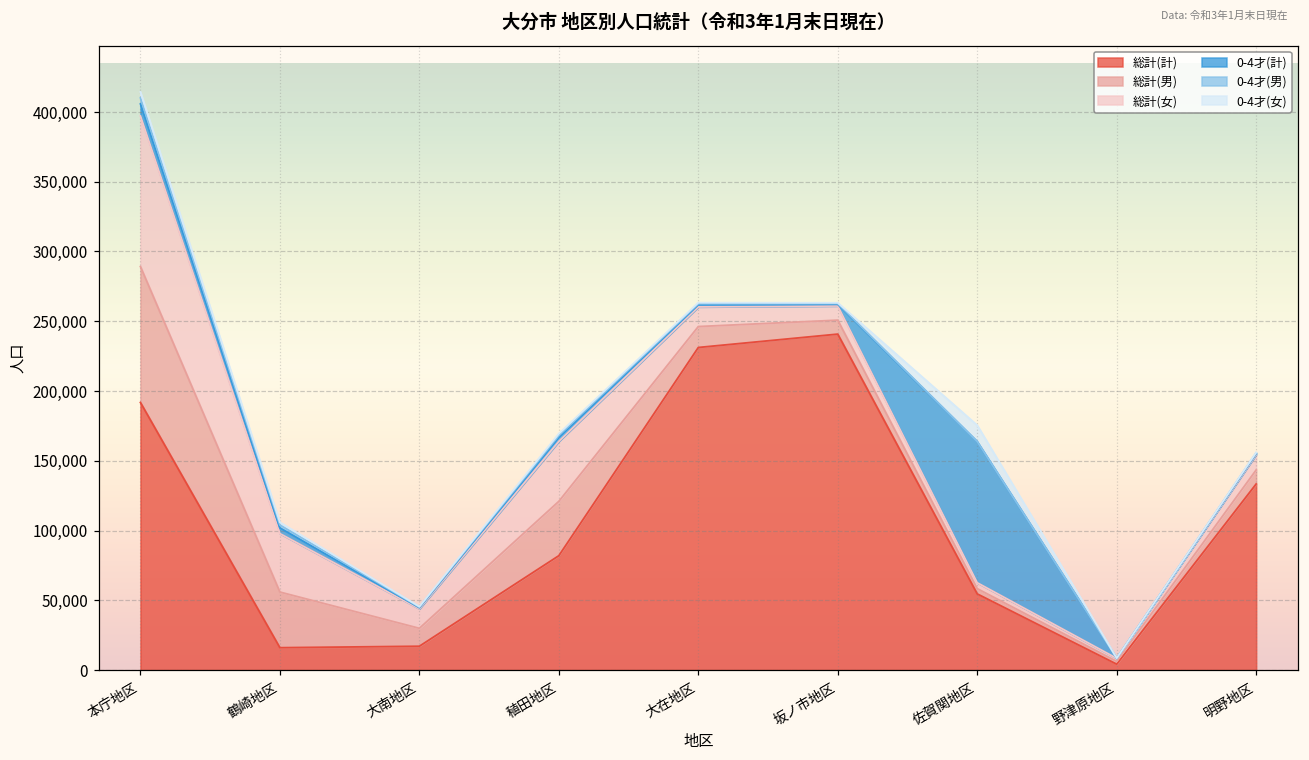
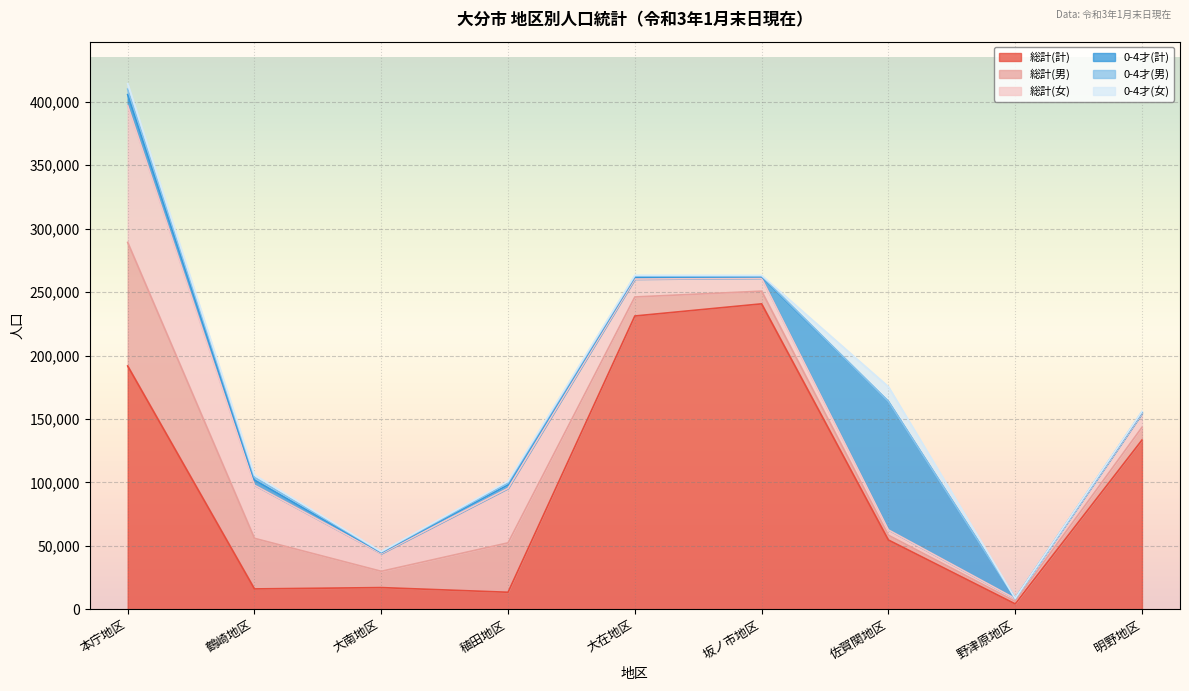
  {
    "総計(計)": {
      "本庁地区": "192,000",
      "鶴崎地区": "16,000",
      "大南地区": "17,000",
-     "稙田地区": "82,000",
+     "稙田地区": "13,000",
      "大在地区": "231,000",
      "坂ノ市地区": "241,000",
      "佐賀関地区": "55,000",
      "明野地区": "133,000"
    },
    "0-4才(計)": {
      "本庁地区": "9,000",
      "鶴崎地区": "4,000"
    },
    "0-4才(男)": {
      "本庁地区": "4,000"
    },
    "0-4才(女)": {
      "本庁地区": "4,000",
      "佐賀関地区": "12,000"
    }
  }
